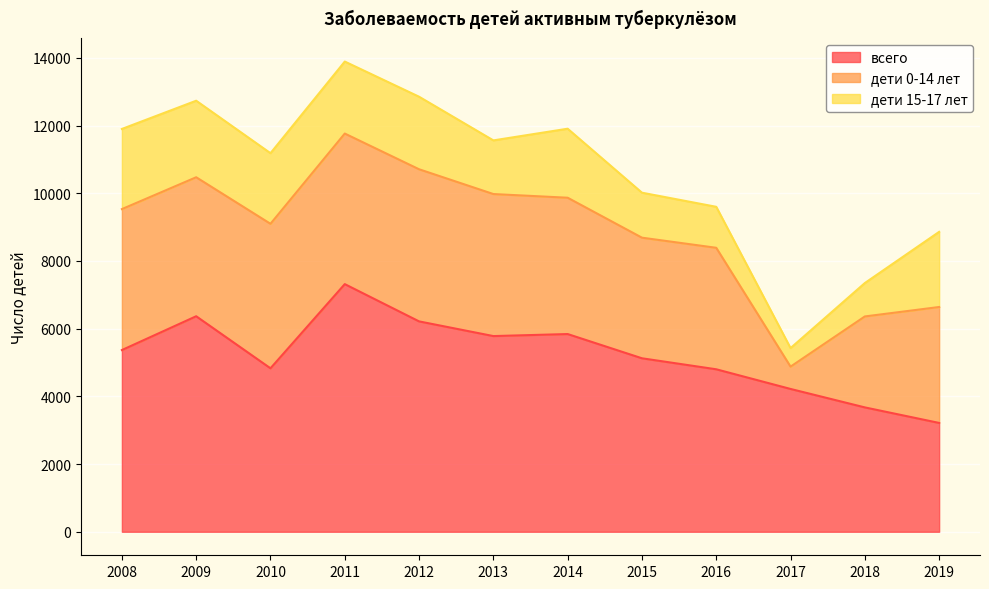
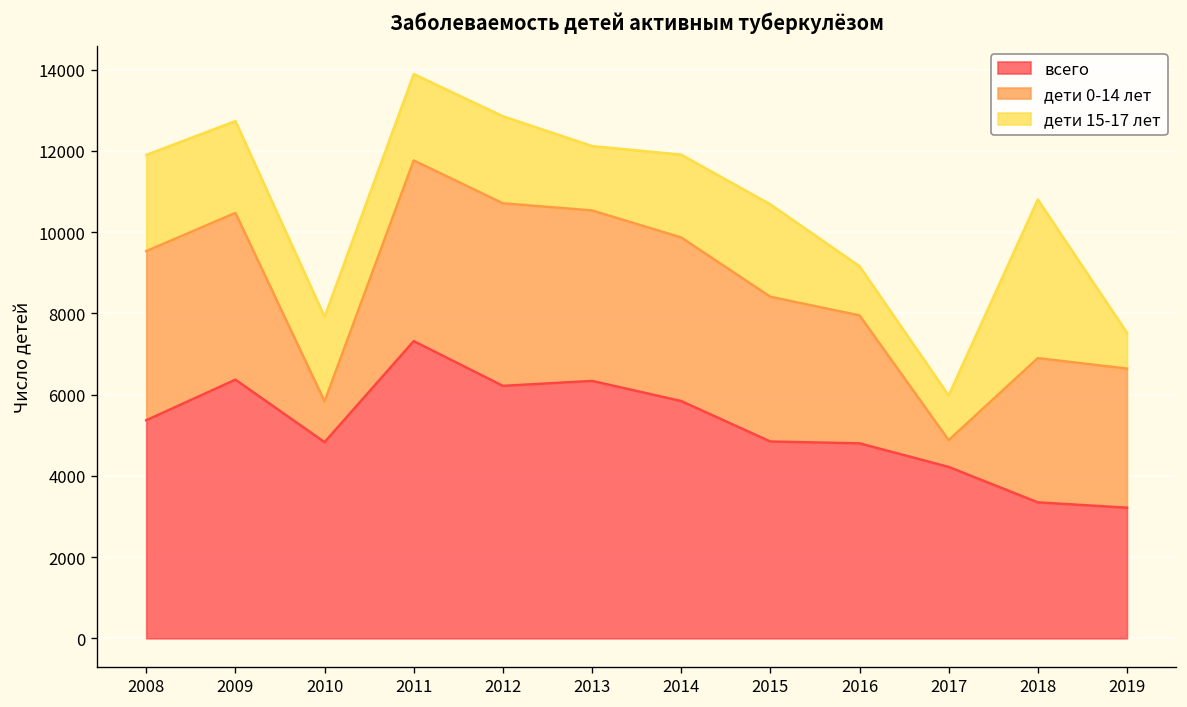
  {
    "всего": {
      "2008": 5400,
      "2009": 6400,
      "2010": 4800,
      "2011": 7300,
      "2012": 6200,
-     "2013": 5800,
+     "2013": 6300,
      "2014": 5800,
-     "2015": 5100,
+     "2015": 4800,
      "2016": 4800,
      "2017": 4200,
-     "2018": 3700,
+     "2018": 3300,
      "2019": 3200
    },
    "дети 0-14 лет": {
      "2008": 4200,
      "2009": 4100,
-     "2010": 4300,
+     "2010": 1000,
      "2011": 4400,
      "2012": 4500,
      "2013": 4200,
      "2014": 4000,
      "2015": 3600,
-     "2016": 3600,
+     "2016": 3200,
      "2017": 700,
-     "2018": 2700,
+     "2018": 3600,
      "2019": 3400
    },
    "дети 15-17 лет": {
      "2008": 2400,
      "2009": 2300,
      "2010": 2100,
      "2011": 2100,
      "2012": 2100,
      "2013": 1600,
      "2014": 2000,
-     "2015": 1300,
+     "2015": 2300,
      "2016": 1200,
-     "2017": 500,
-     "2018": 1000,
-     "2019": 2200
+     "2017": 1100,
+     "2018": 3900,
+     "2019": 900
    }
  }
